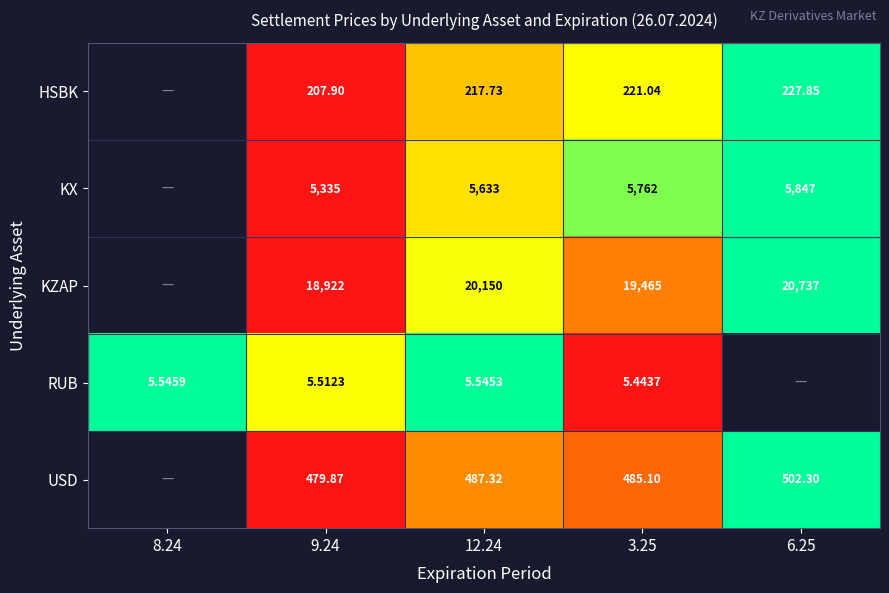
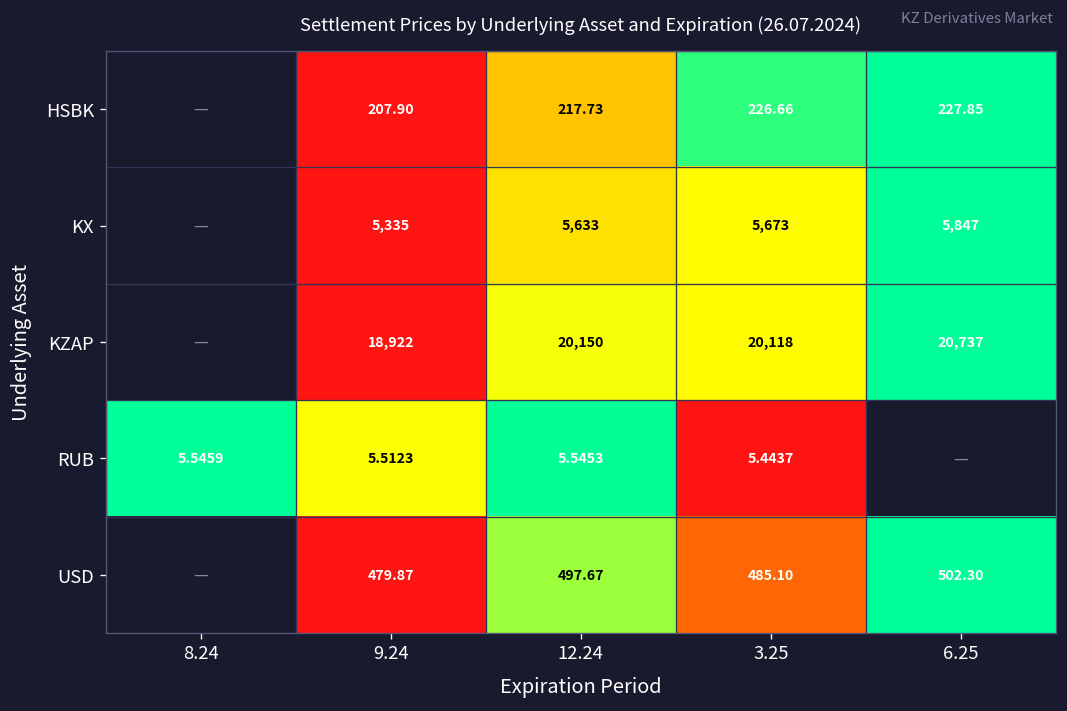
  {
    "HSBK": {
      "9.24": "207.90",
      "12.24": "217.73",
-     "3.25": "221.04",
+     "3.25": "226.66",
      "6.25": "227.85"
    },
    "KX": {
      "9.24": "5,335",
      "12.24": "5,633",
-     "3.25": "5,762",
+     "3.25": "5,673",
      "6.25": "5,847"
    },
    "KZAP": {
      "9.24": "18,922",
      "12.24": "20,150",
-     "3.25": "19,465",
+     "3.25": "20,118",
      "6.25": "20,737"
    },
    "RUB": {
      "8.24": "5.5459",
      "9.24": "5.5123",
      "12.24": "5.5453",
      "3.25": "5.4437"
    },
    "USD": {
      "9.24": "479.87",
-     "12.24": "487.32",
+     "12.24": "497.67",
      "3.25": "485.10",
      "6.25": "502.30"
    }
  }
